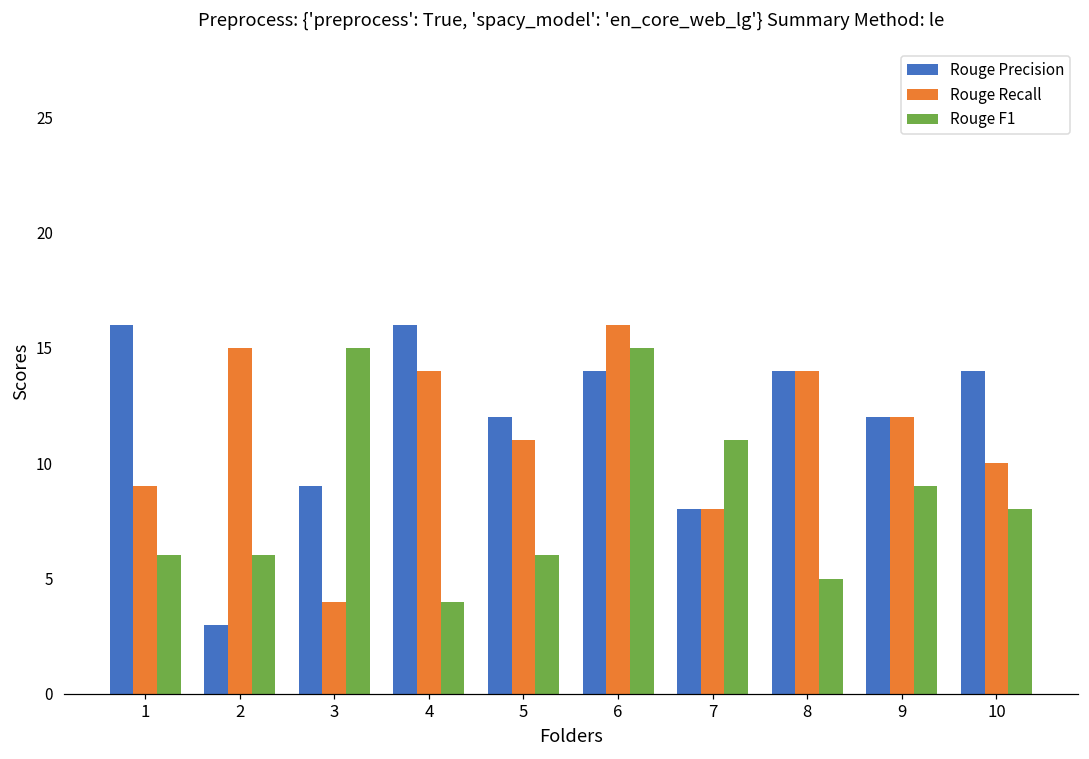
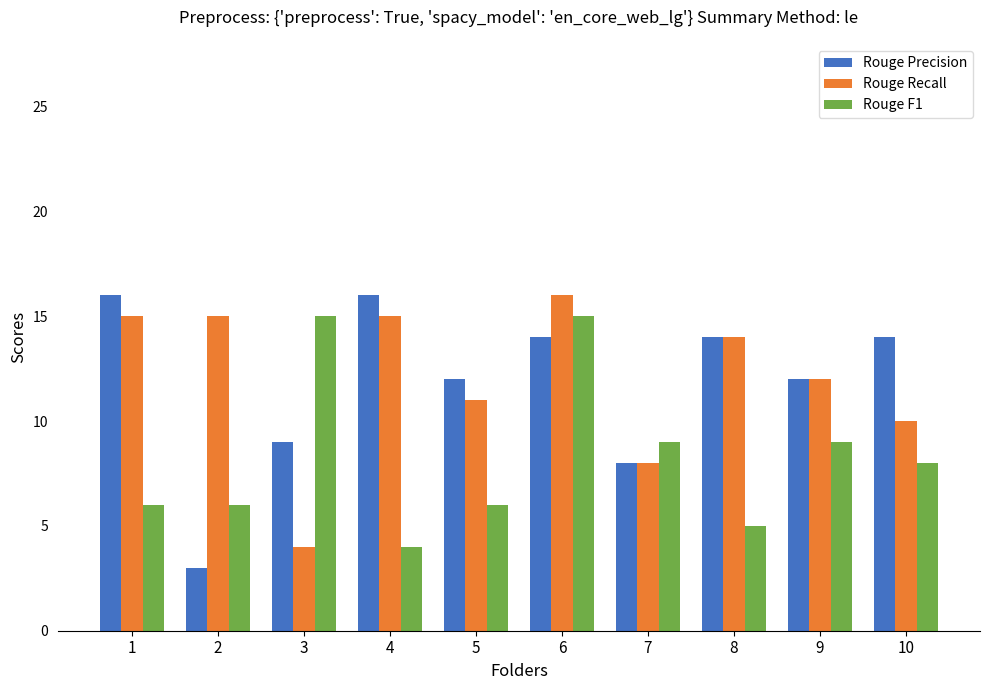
  {
    "Rouge Precision": {
      "1": 16,
      "2": 3,
      "3": 9,
      "4": 16,
      "5": 12,
      "6": 14,
      "7": 8,
      "8": 14,
      "9": 12,
      "10": 14
    },
    "Rouge Recall": {
-     "1": 9,
+     "1": 15,
      "2": 15,
      "3": 4,
-     "4": 14,
+     "4": 15,
      "5": 11,
      "6": 16,
      "7": 8,
      "8": 14,
      "9": 12,
      "10": 10
    },
    "Rouge F1": {
      "1": 6,
      "2": 6,
      "3": 15,
      "4": 4,
      "5": 6,
      "6": 15,
-     "7": 11,
+     "7": 9,
      "8": 5,
      "9": 9,
      "10": 8
    }
  }
